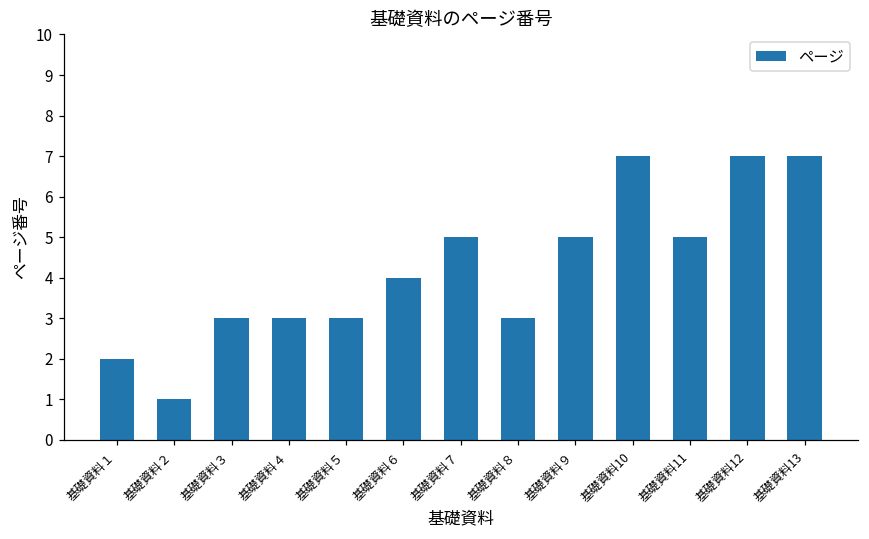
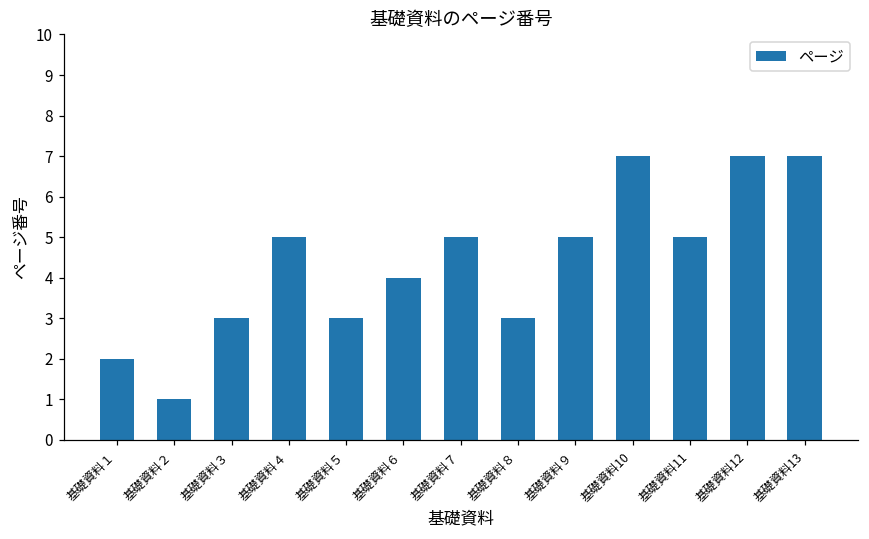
  {
    "基礎資料１": 2,
    "基礎資料２": 1,
    "基礎資料３": 3,
-   "基礎資料４": 3,
+   "基礎資料４": 5,
    "基礎資料５": 3,
    "基礎資料６": 4,
    "基礎資料７": 5,
    "基礎資料８": 3,
    "基礎資料９": 5,
    "基礎資料10": 7,
    "基礎資料11": 5,
    "基礎資料12": 7,
    "基礎資料13": 7
  }
